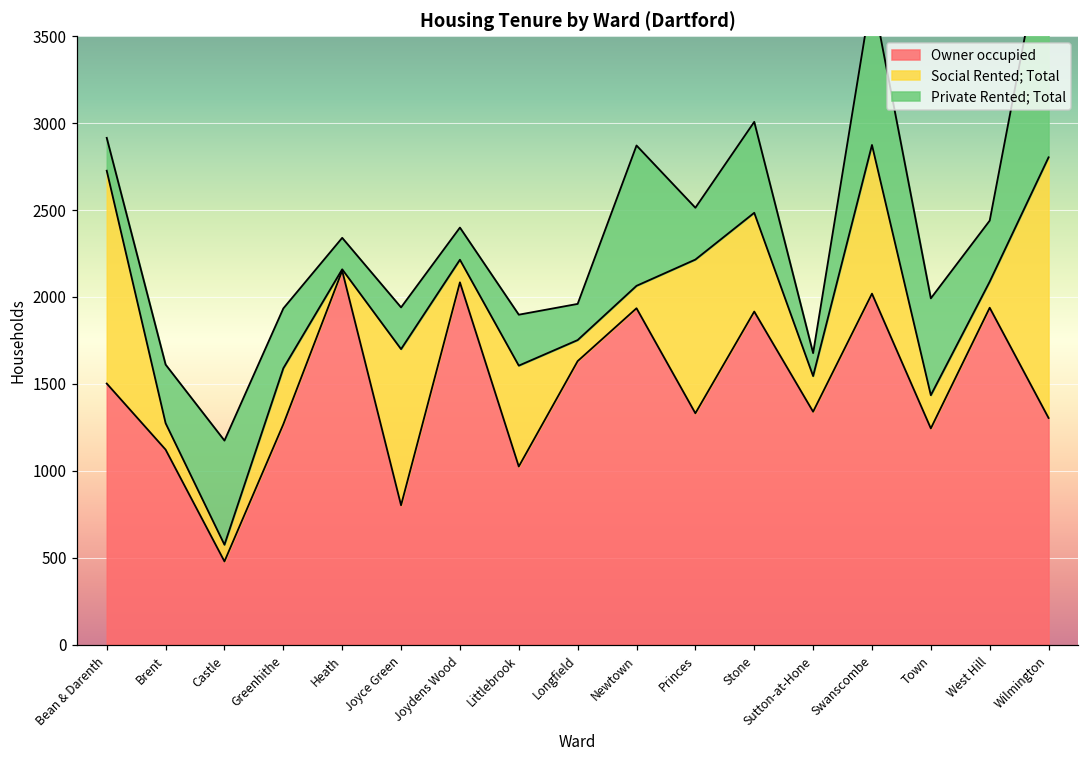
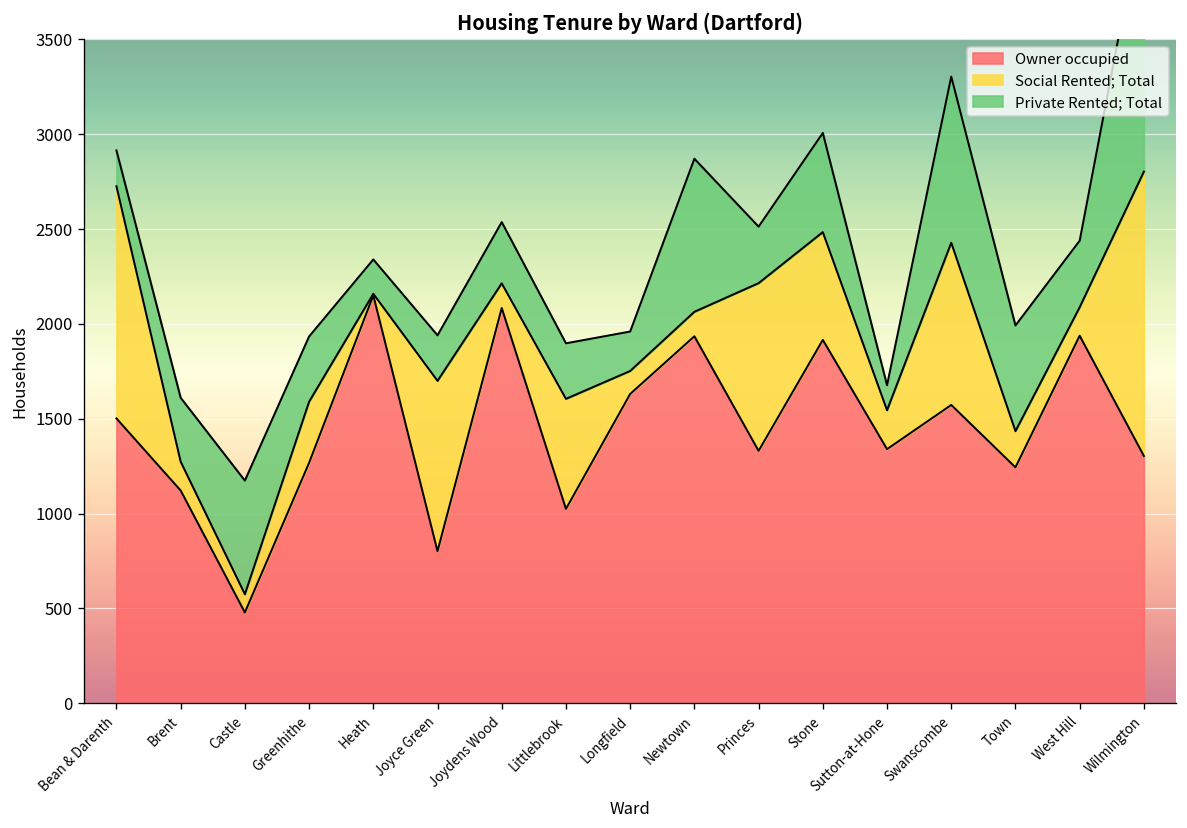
  {
    "Owner occupied": {
      "Bean & Darenth": 1500,
      "Brent": 1120,
      "Castle": 480,
      "Greenhithe": 1270,
      "Joyce Green": 800,
      "Joydens Wood": 2080,
      "Littlebrook": 1030,
      "Longfield": 1630,
      "Newtown": 1940,
      "Princes": 1330,
      "Stone": 1920,
      "Sutton-at-Hone": 1340,
-     "Swanscombe": 2020,
+     "Swanscombe": 1570,
      "Town": 1240,
      "West Hill": 1940,
      "Wilmington": 1300
    },
    "Social Rented; Total": {
      "Bean & Darenth": 1220,
      "Brent": 150,
      "Castle": 100,
      "Greenhithe": 320,
      "Joyce Green": 900,
      "Joydens Wood": 130,
      "Littlebrook": 580,
      "Longfield": 120,
      "Newtown": 130,
      "Princes": 880,
      "Stone": 570,
      "Sutton-at-Hone": 210,
      "Swanscombe": 860,
      "Town": 190,
      "West Hill": 150,
      "Wilmington": 1500
    },
    "Private Rented; Total": {
      "Bean & Darenth": 190,
      "Brent": 340,
      "Castle": 600,
      "Greenhithe": 340,
      "Heath": 180,
      "Joyce Green": 240,
-     "Joydens Wood": 190,
+     "Joydens Wood": 320,
      "Littlebrook": 290,
      "Longfield": 210,
      "Newtown": 810,
      "Princes": 300,
      "Stone": 520,
      "Sutton-at-Hone": 130,
      "Town": 560,
      "West Hill": 350
    }
  }
